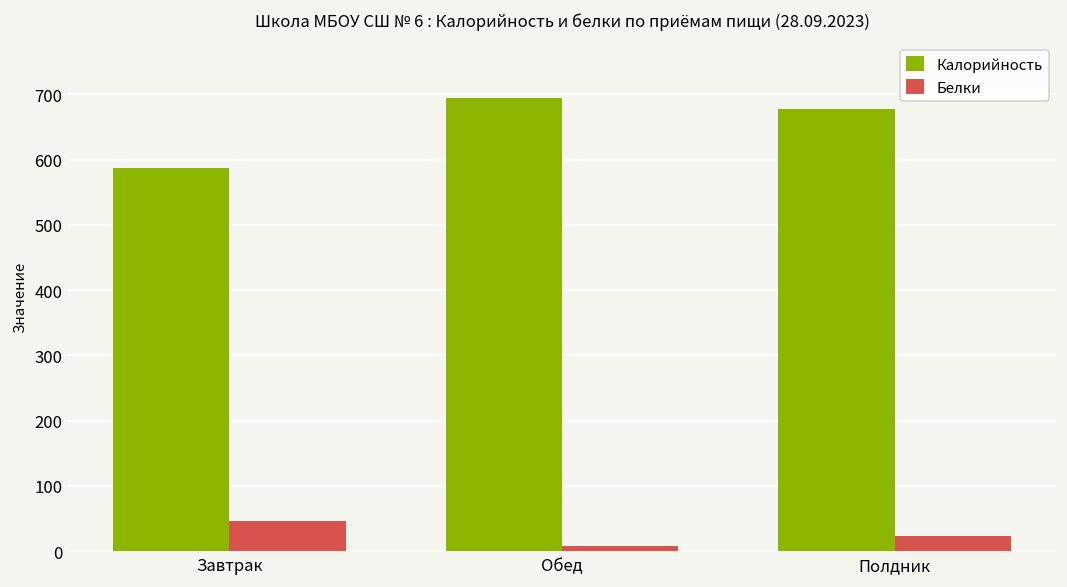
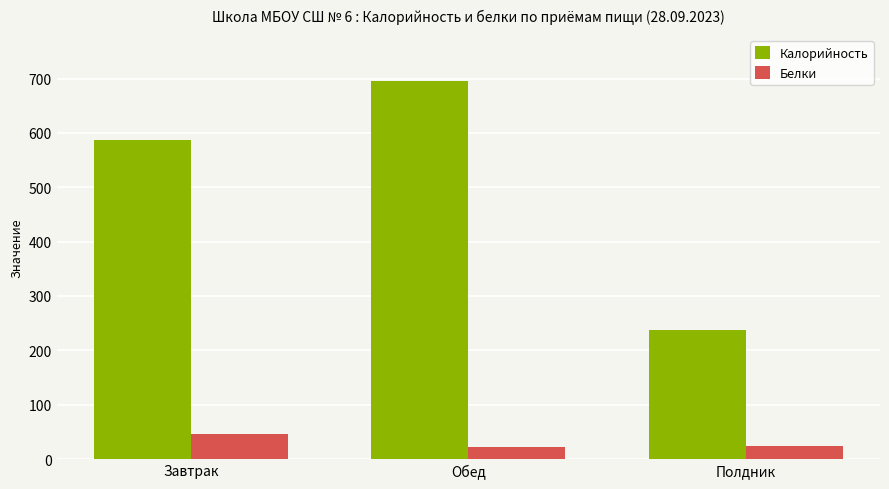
  {
    "Калорийность": {
      "Завтрак": 590,
      "Обед": 700,
-     "Полдник": 680
+     "Полдник": 240
    },
    "Белки": {
      "Завтрак": 50,
-     "Обед": 10,
+     "Обед": 20,
      "Полдник": 20
    }
  }
